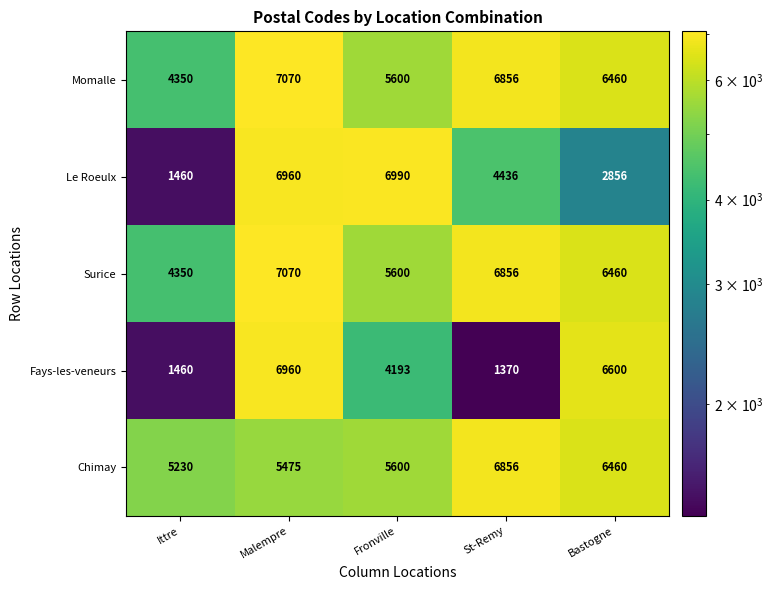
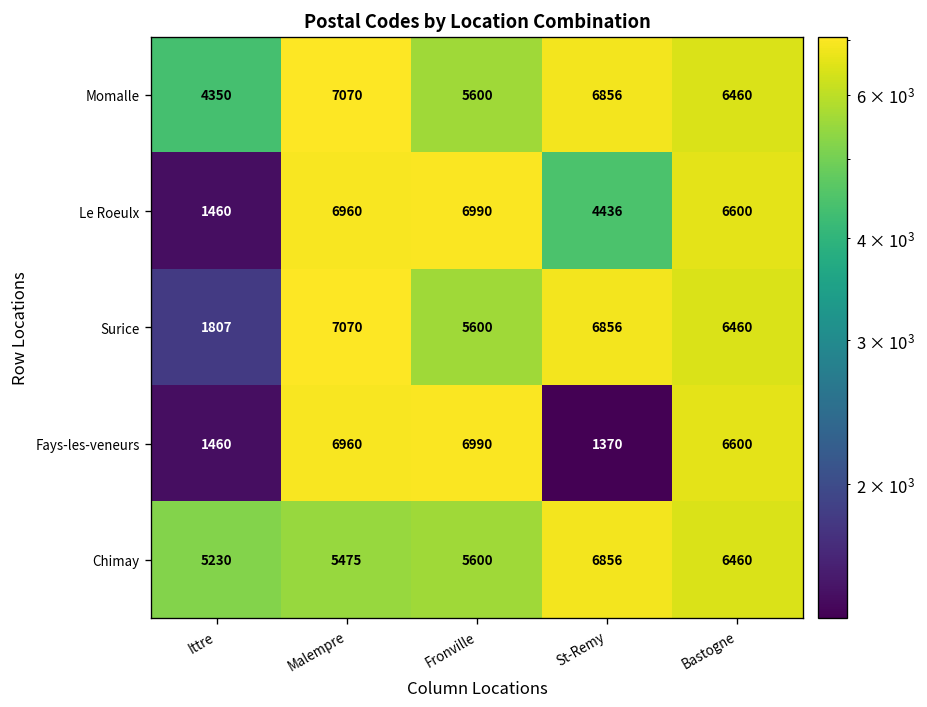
  {
    "Momalle": {
      "Ittre": 4350,
      "Malempre": 7070,
      "Fronville": 5600,
      "St-Remy": 6856,
      "Bastogne": 6460
    },
    "Le Roeulx": {
      "Ittre": 1460,
      "Malempre": 6960,
      "Fronville": 6990,
      "St-Remy": 4436,
-     "Bastogne": 2856
+     "Bastogne": 6600
    },
    "Surice": {
-     "Ittre": 4350,
+     "Ittre": 1807,
      "Malempre": 7070,
      "Fronville": 5600,
      "St-Remy": 6856,
      "Bastogne": 6460
    },
    "Fays-les-veneurs": {
      "Ittre": 1460,
      "Malempre": 6960,
-     "Fronville": 4193,
+     "Fronville": 6990,
      "St-Remy": 1370,
      "Bastogne": 6600
    },
    "Chimay": {
      "Ittre": 5230,
      "Malempre": 5475,
      "Fronville": 5600,
      "St-Remy": 6856,
      "Bastogne": 6460
    }
  }
